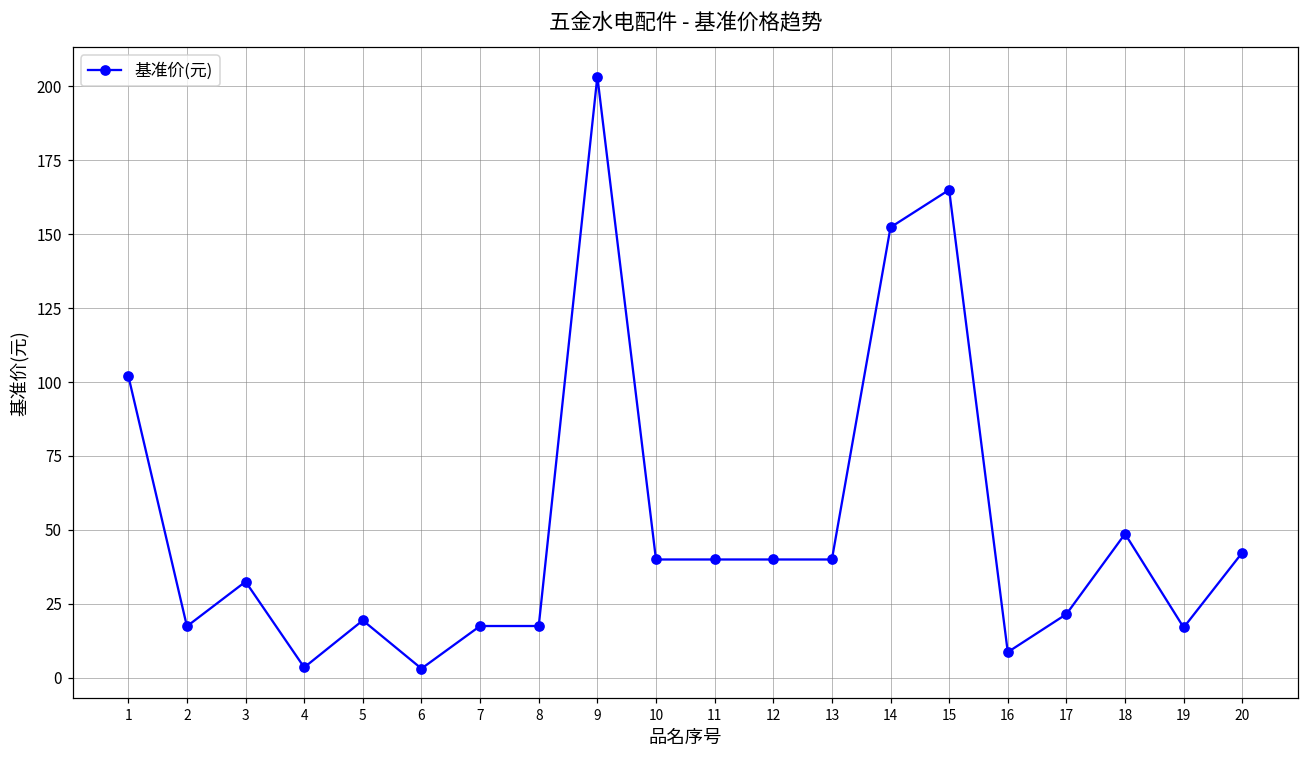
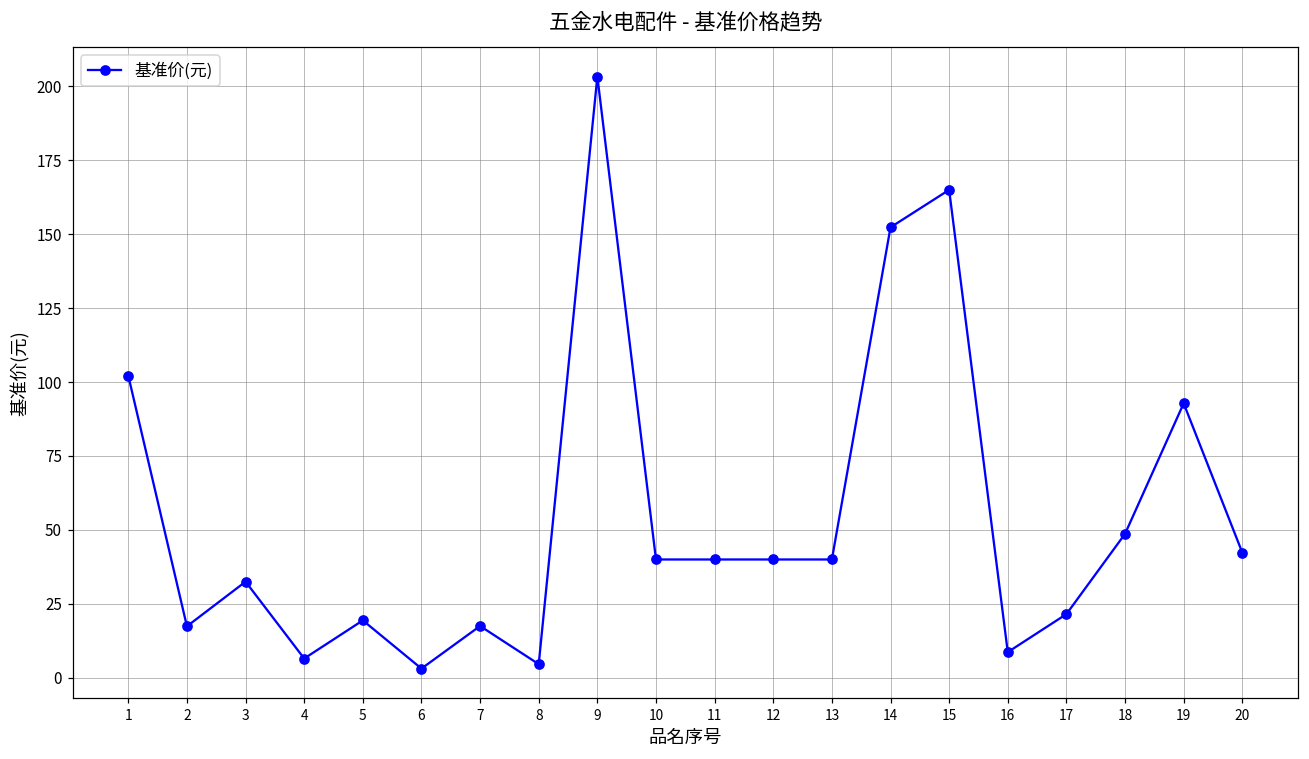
  {
    "1": 102,
    "2": 17,
    "3": 33,
-   "4": 4,
+   "4": 7,
    "5": 19,
    "6": 3,
    "7": 18,
-   "8": 18,
+   "8": 5,
    "9": 203,
    "10": 40,
    "11": 40,
    "12": 40,
    "13": 40,
    "14": 152,
    "15": 165,
    "16": 9,
    "17": 22,
    "18": 49,
-   "19": 17,
+   "19": 93,
    "20": 42
  }
